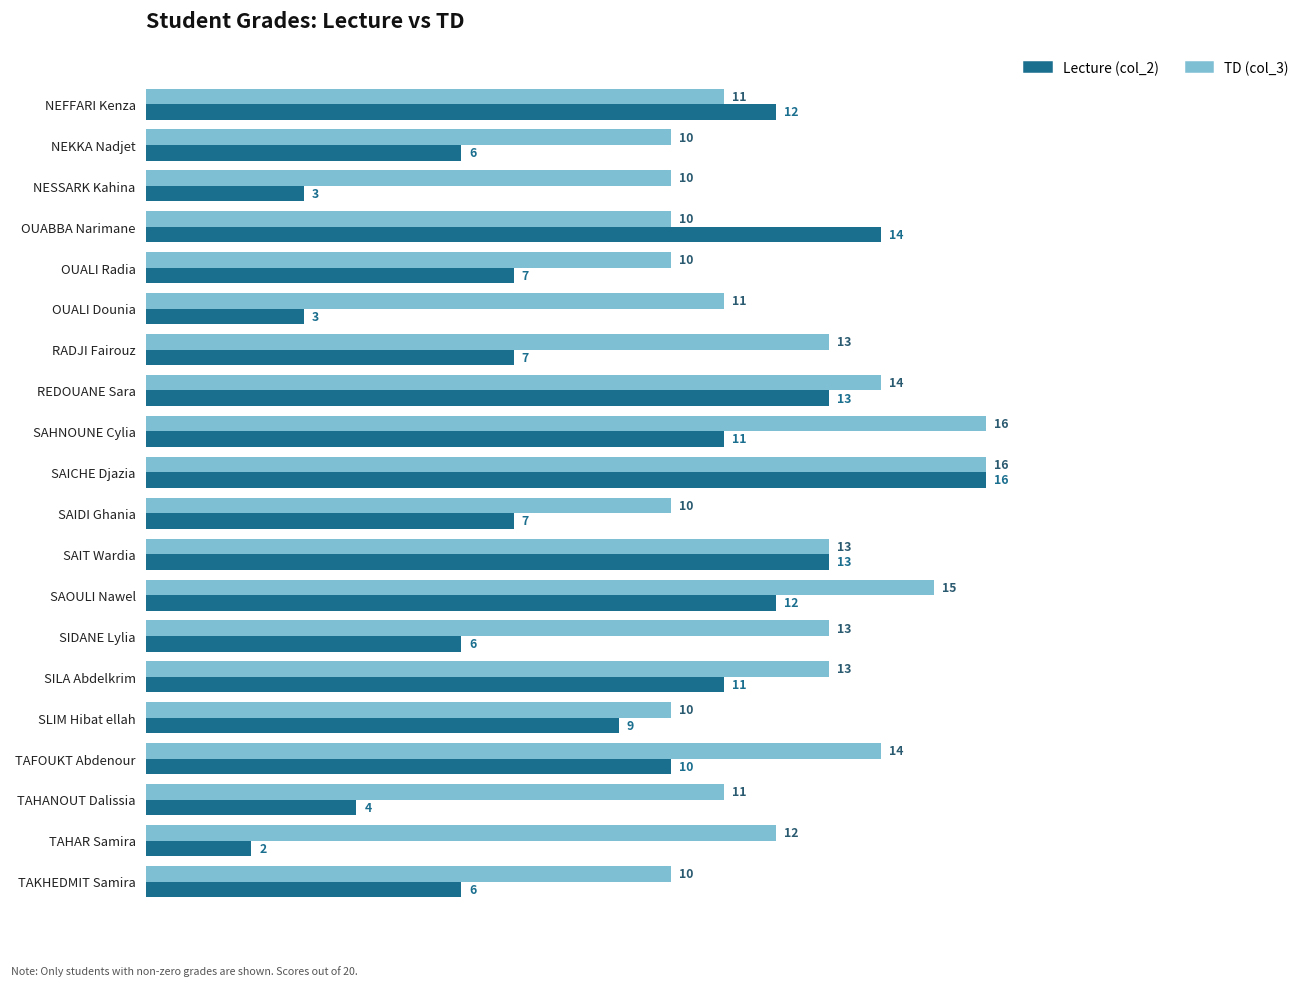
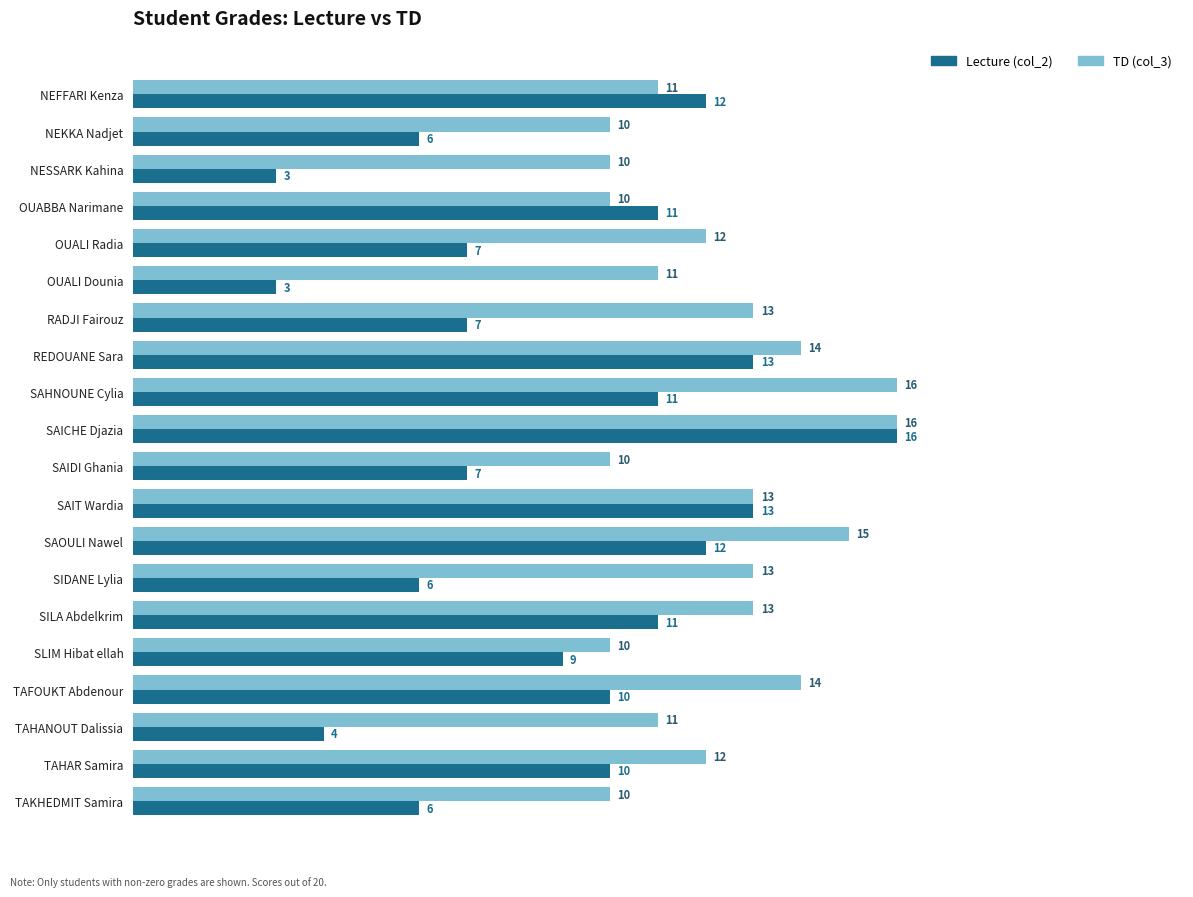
  {
    "Lecture (col_2)": {
      "NEFFARI Kenza": 12,
      "NEKKA Nadjet": 6,
      "NESSARK Kahina": 3,
-     "OUABBA Narimane": 14,
+     "OUABBA Narimane": 11,
      "OUALI Radia": 7,
      "OUALI Dounia": 3,
      "RADJI Fairouz": 7,
      "REDOUANE Sara": 13,
      "SAHNOUNE Cylia": 11,
      "SAICHE Djazia": 16,
      "SAIDI Ghania": 7,
      "SAIT Wardia": 13,
      "SAOULI Nawel": 12,
      "SIDANE Lylia": 6,
      "SILA Abdelkrim": 11,
      "SLIM Hibat ellah": 9,
      "TAFOUKT Abdenour": 10,
      "TAHANOUT Dalissia": 4,
-     "TAHAR Samira": 2,
+     "TAHAR Samira": 10,
      "TAKHEDMIT Samira": 6
    },
    "TD (col_3)": {
      "NEFFARI Kenza": 11,
      "NEKKA Nadjet": 10,
      "NESSARK Kahina": 10,
      "OUABBA Narimane": 10,
-     "OUALI Radia": 10,
+     "OUALI Radia": 12,
      "OUALI Dounia": 11,
      "RADJI Fairouz": 13,
      "REDOUANE Sara": 14,
      "SAHNOUNE Cylia": 16,
      "SAICHE Djazia": 16,
      "SAIDI Ghania": 10,
      "SAIT Wardia": 13,
      "SAOULI Nawel": 15,
      "SIDANE Lylia": 13,
      "SILA Abdelkrim": 13,
      "SLIM Hibat ellah": 10,
      "TAFOUKT Abdenour": 14,
      "TAHANOUT Dalissia": 11,
      "TAHAR Samira": 12,
      "TAKHEDMIT Samira": 10
    }
  }
